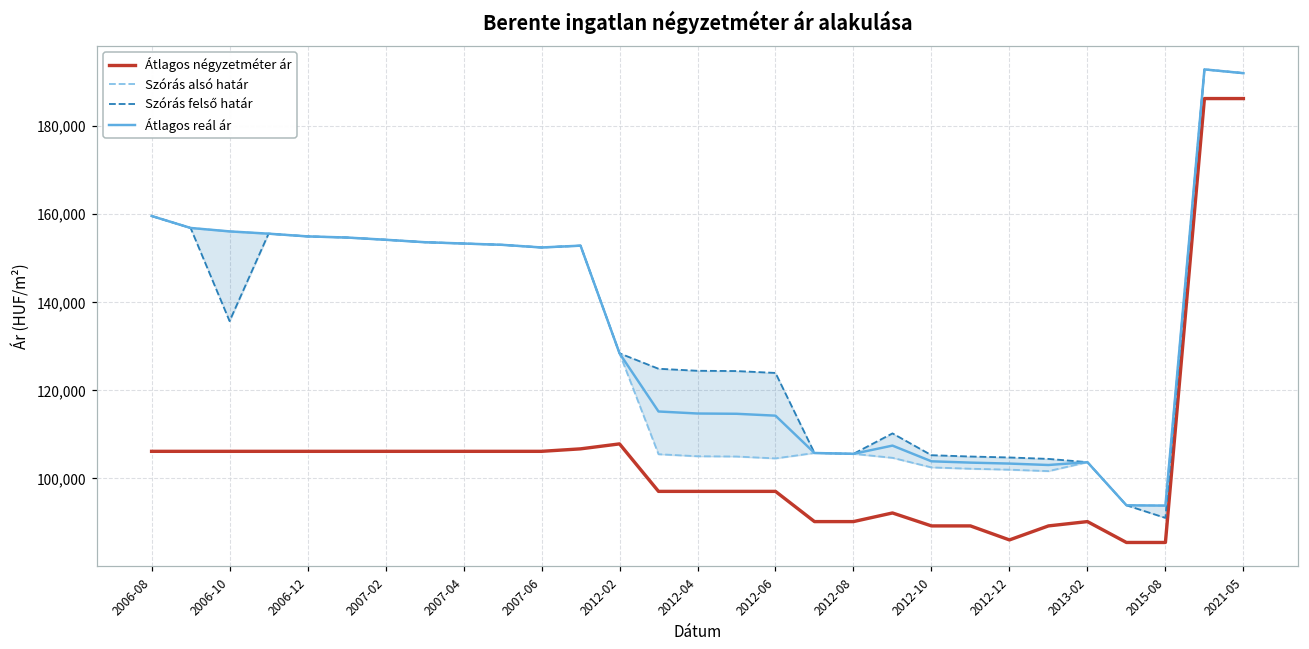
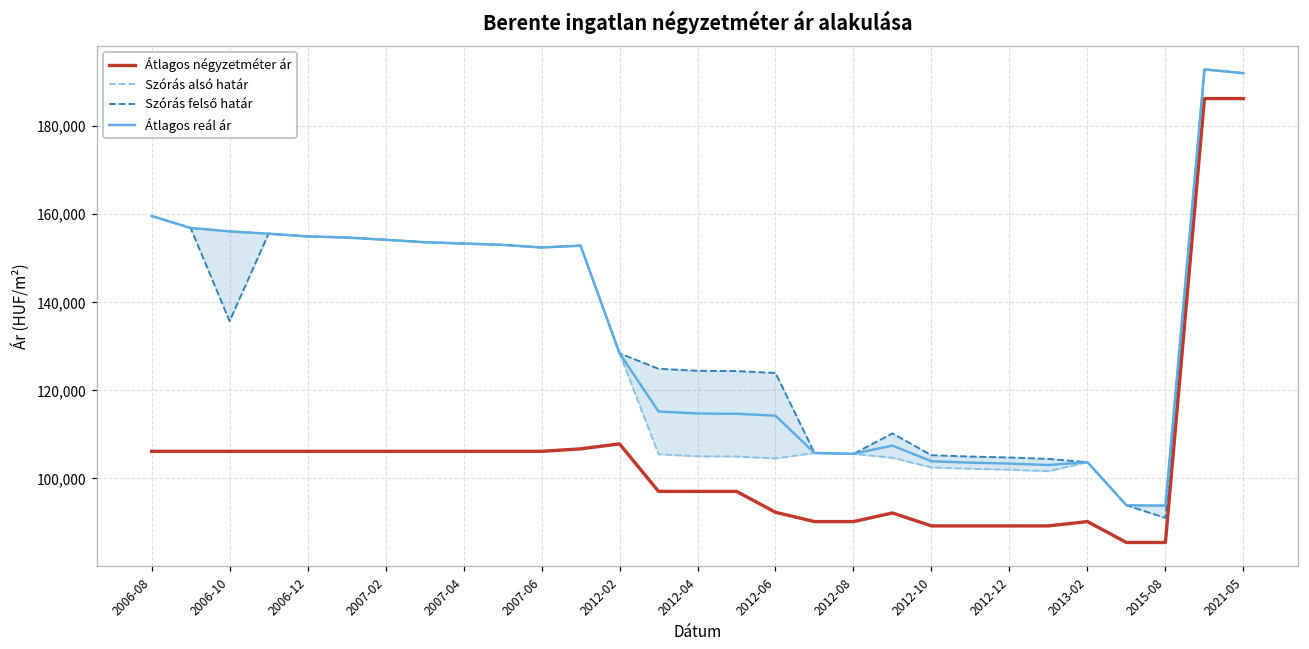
  {
    "Átlagos négyzetméter ár": {
      "2006-08": "106,000",
      "2006-10": "106,000",
      "2006-12": "106,000",
      "2007-02": "106,000",
      "2007-04": "106,000",
      "2007-06": "106,000",
      "2012-02": "108,000",
      "2012-04": "97,000",
-     "2012-06": "97,000",
+     "2012-06": "92,000",
      "2012-08": "90,000",
      "2012-10": "89,000",
-     "2012-12": "86,000",
+     "2012-12": "89,000",
      "2013-02": "90,000",
      "2015-08": "85,000",
      "2021-05": "186,000"
    }
  }
